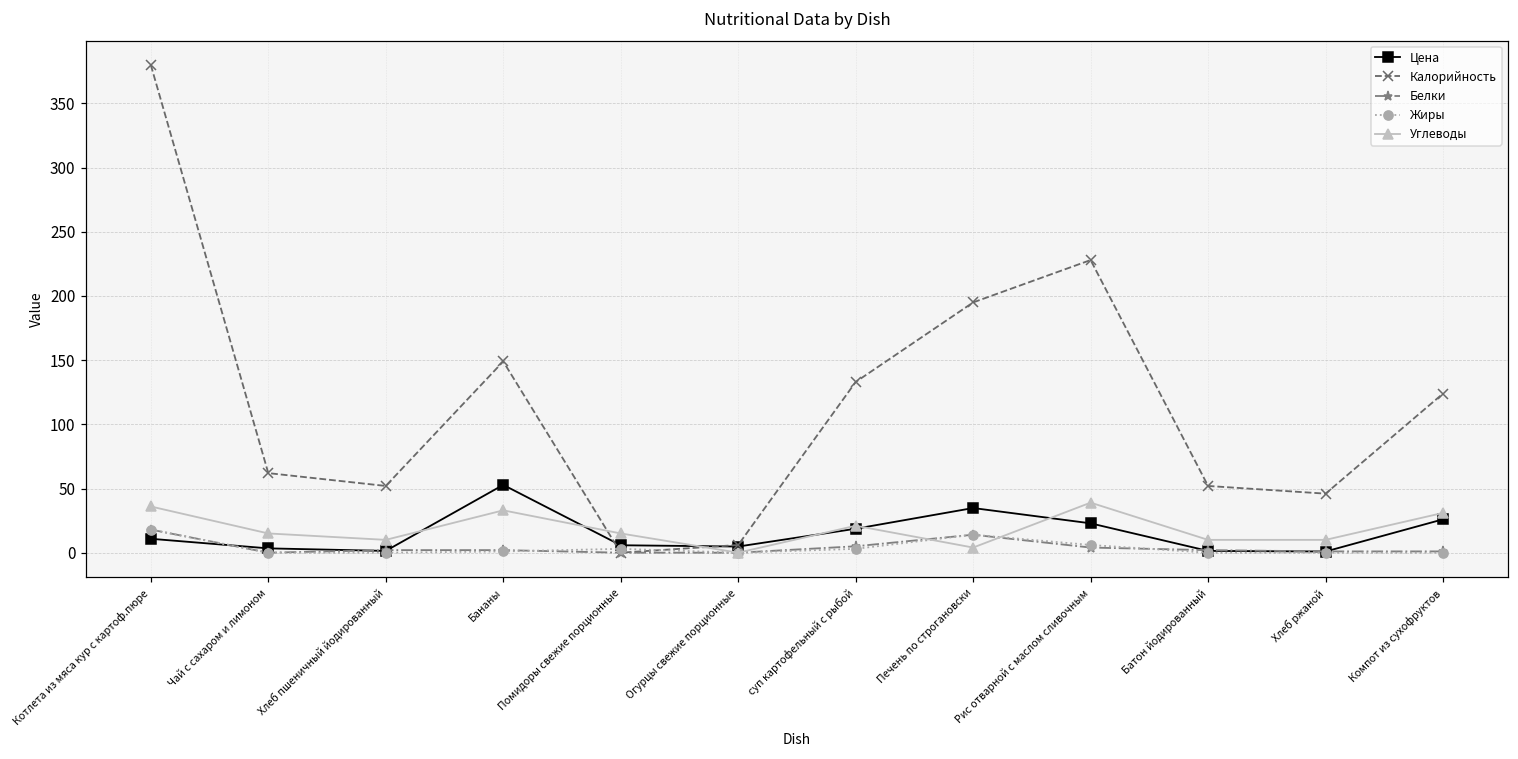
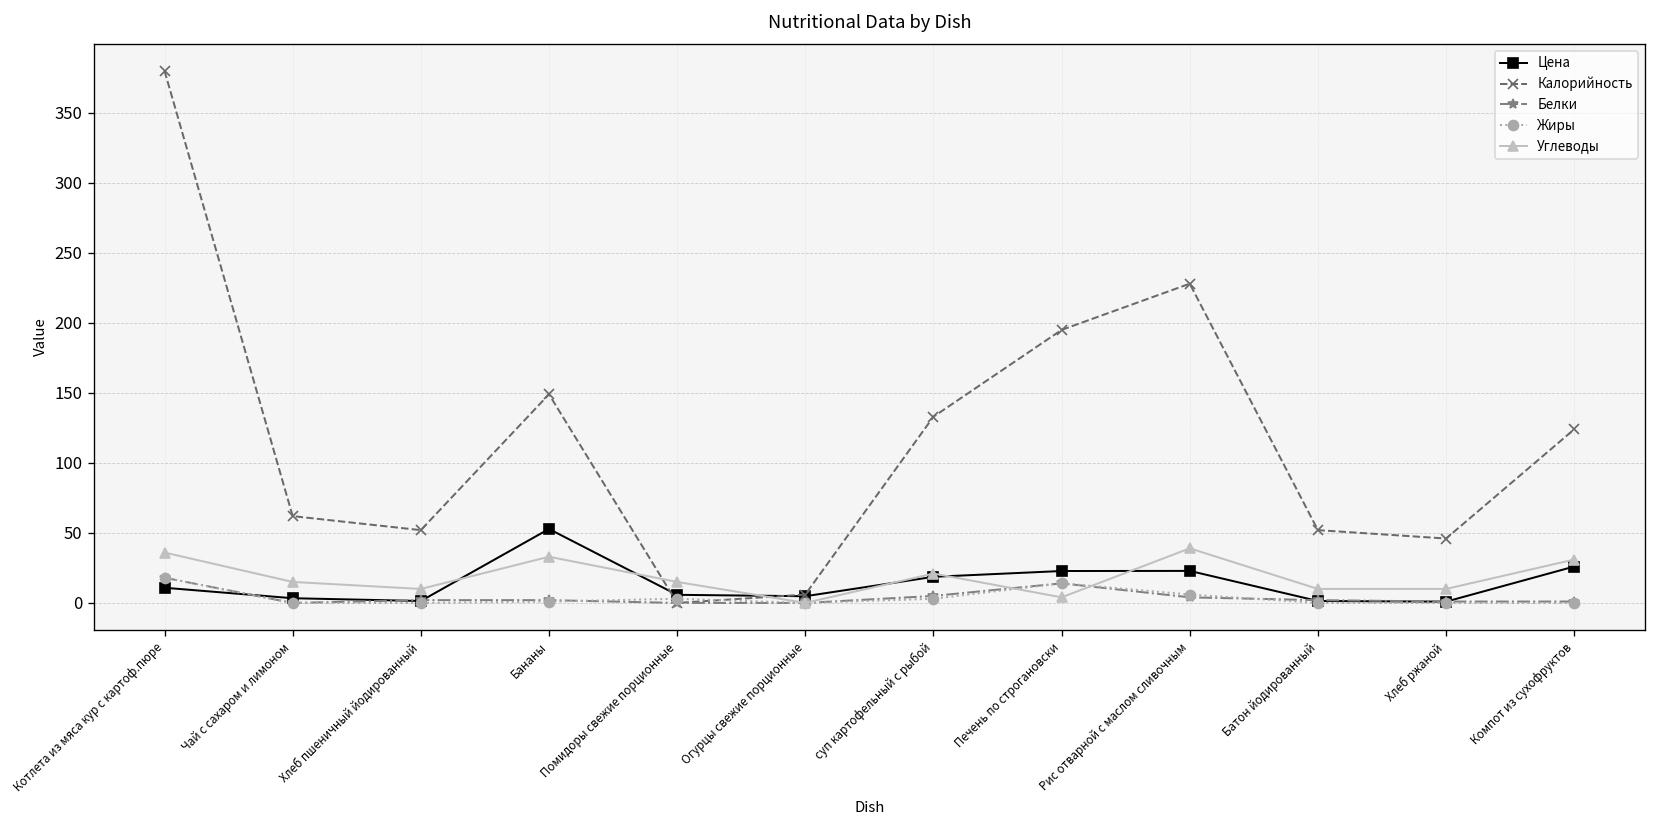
  {
    "Цена": {
      "Котлета из мяса кур с картоф.пюре": 11,
      "Чай с сахаром и лимоном": 3,
      "Бананы": 53,
      "Помидоры свежие порционные": 6,
      "суп картофельный с рыбой": 19,
-     "Печень по строгановски": 35,
+     "Печень по строгановски": 23,
      "Рис отварной с маслом сливочным": 23,
      "Компот из сухофруктов": 26
    }
  }
